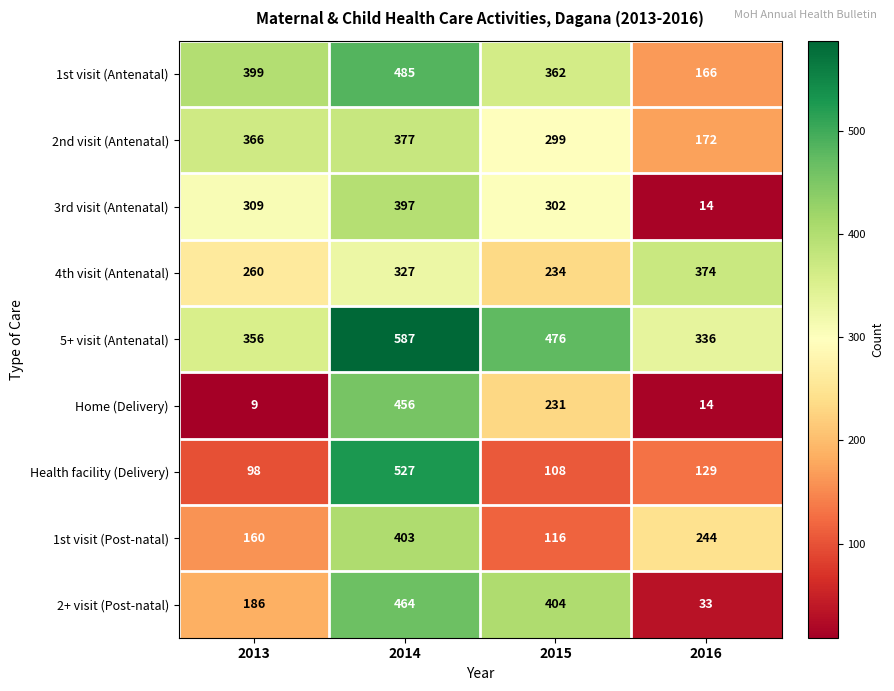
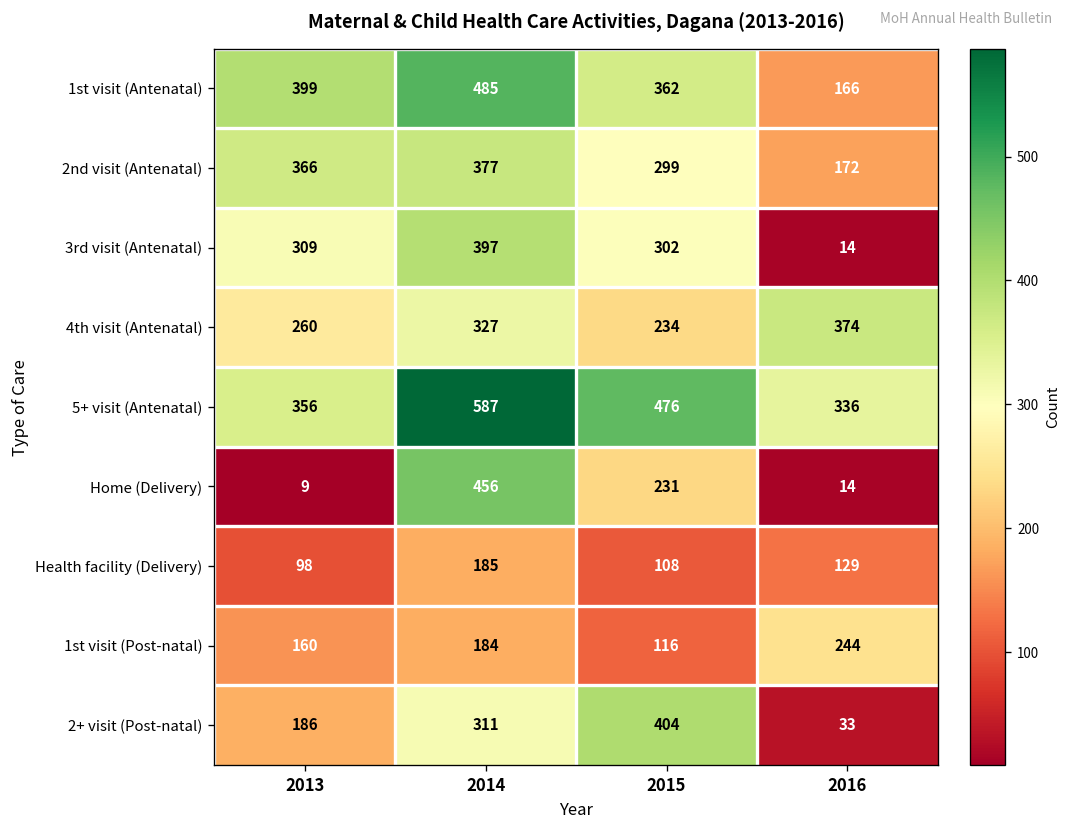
  {
    "1st visit (Antenatal)": {
      "2013": 399,
      "2014": 485,
      "2015": 362,
      "2016": 166
    },
    "2nd visit (Antenatal)": {
      "2013": 366,
      "2014": 377,
      "2015": 299,
      "2016": 172
    },
    "3rd visit (Antenatal)": {
      "2013": 309,
      "2014": 397,
      "2015": 302,
      "2016": 14
    },
    "4th visit (Antenatal)": {
      "2013": 260,
      "2014": 327,
      "2015": 234,
      "2016": 374
    },
    "5+ visit (Antenatal)": {
      "2013": 356,
      "2014": 587,
      "2015": 476,
      "2016": 336
    },
    "Home (Delivery)": {
      "2013": 9,
      "2014": 456,
      "2015": 231,
      "2016": 14
    },
    "Health facility (Delivery)": {
      "2013": 98,
-     "2014": 527,
+     "2014": 185,
      "2015": 108,
      "2016": 129
    },
    "1st visit (Post-natal)": {
      "2013": 160,
-     "2014": 403,
+     "2014": 184,
      "2015": 116,
      "2016": 244
    },
    "2+ visit (Post-natal)": {
      "2013": 186,
-     "2014": 464,
+     "2014": 311,
      "2015": 404,
      "2016": 33
    }
  }
